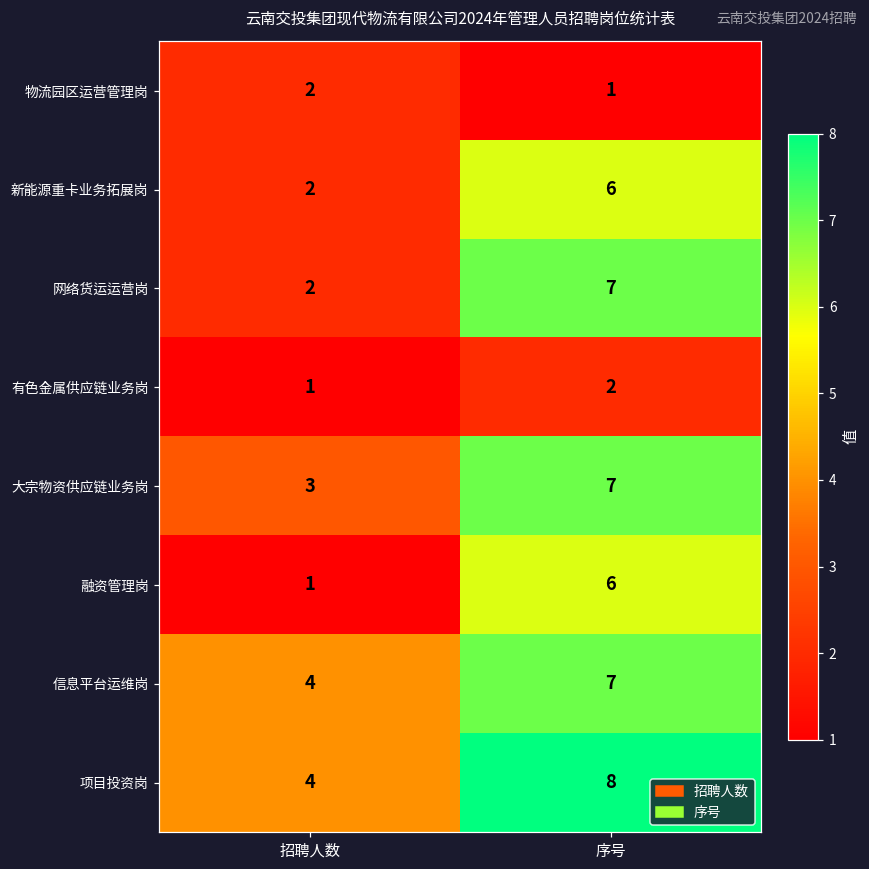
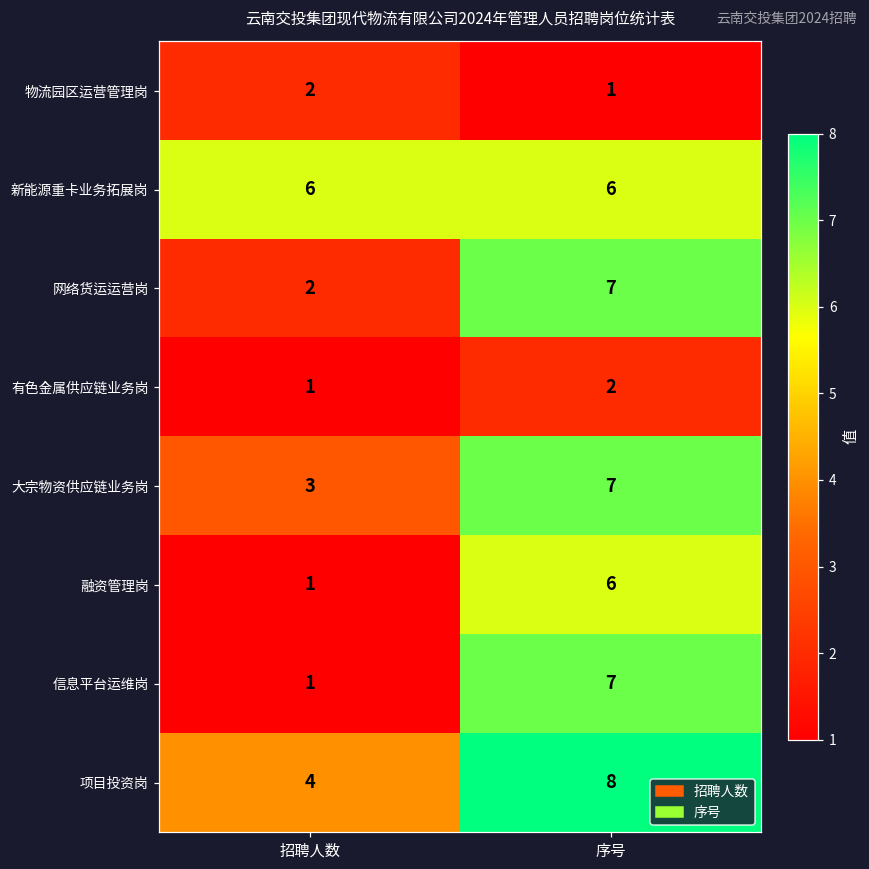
  {
    "物流园区运营管理岗": {
      "招聘人数": 2,
      "序号": 1
    },
    "新能源重卡业务拓展岗": {
-     "招聘人数": 2,
+     "招聘人数": 6,
      "序号": 6
    },
    "网络货运运营岗": {
      "招聘人数": 2,
      "序号": 7
    },
    "有色金属供应链业务岗": {
      "招聘人数": 1,
      "序号": 2
    },
    "大宗物资供应链业务岗": {
      "招聘人数": 3,
      "序号": 7
    },
    "融资管理岗": {
      "招聘人数": 1,
      "序号": 6
    },
    "信息平台运维岗": {
-     "招聘人数": 4,
+     "招聘人数": 1,
      "序号": 7
    },
    "项目投资岗": {
      "招聘人数": 4,
      "序号": 8
    }
  }
